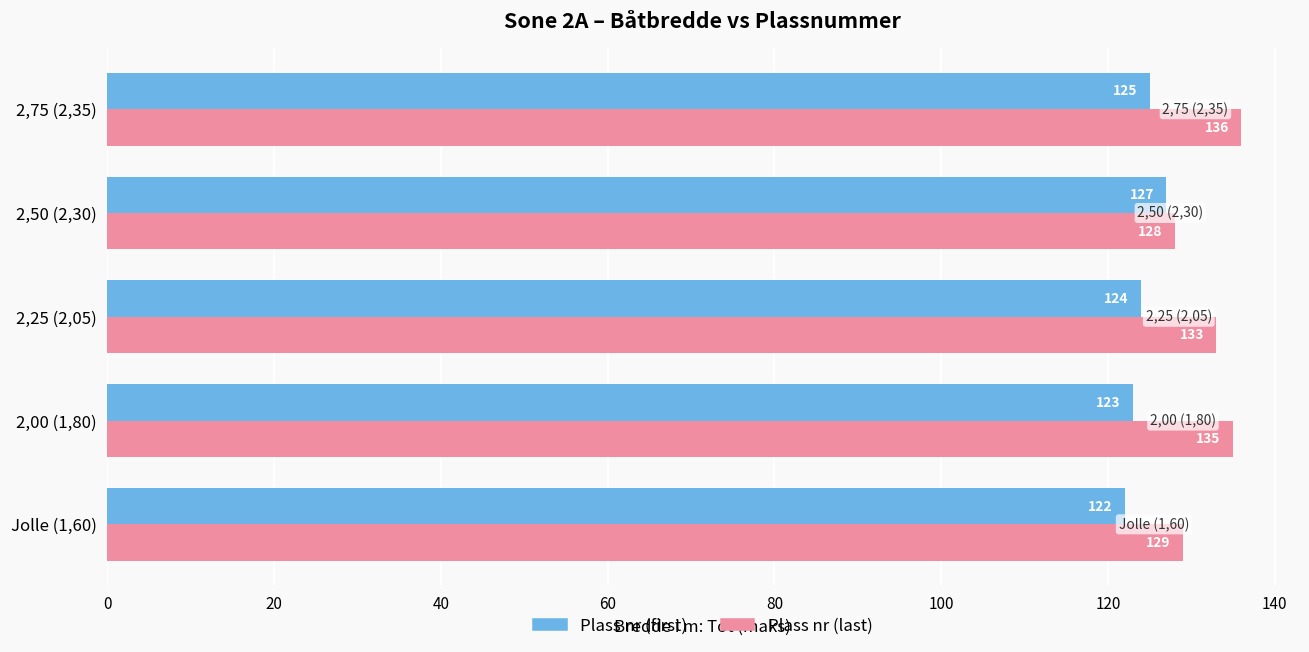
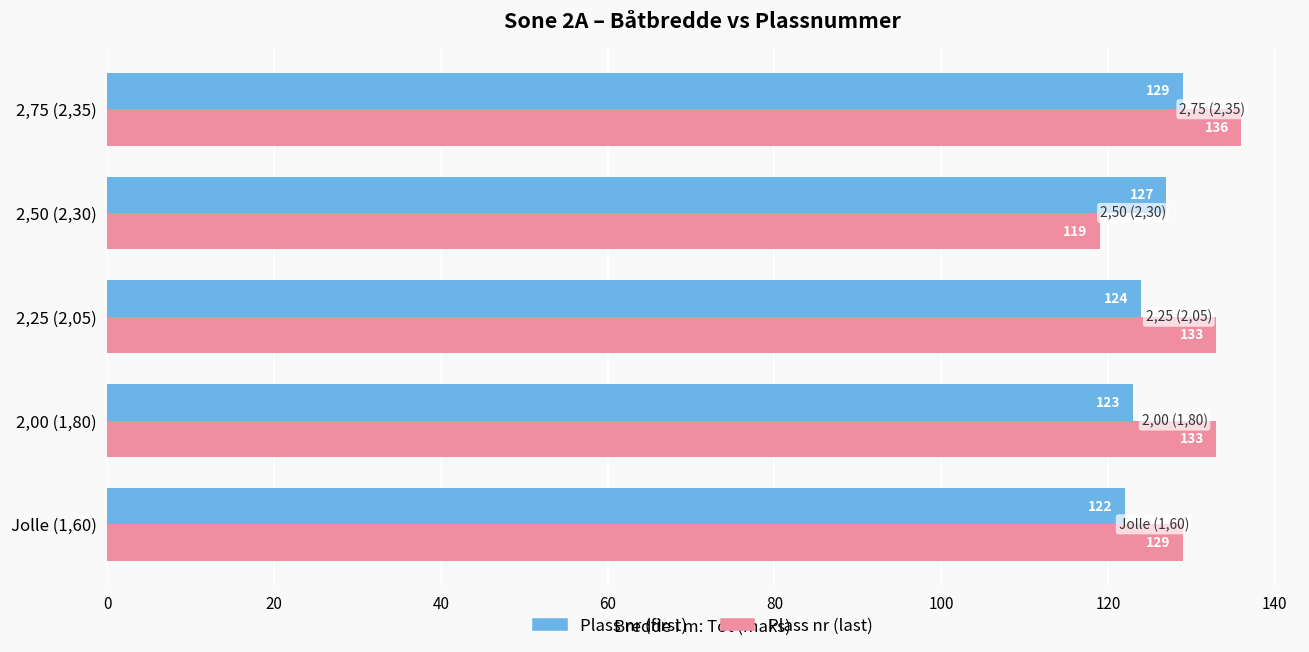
  {
    "Plass nr (first)": {
-     "2,75 (2,35)": 125,
+     "2,75 (2,35)": 129,
      "2,50 (2,30)": 127,
      "2,25 (2,05)": 124,
      "2,00 (1,80)": 123,
      "Jolle (1,60)": 122
    },
    "Plass nr (last)": {
      "2,75 (2,35)": 136,
-     "2,50 (2,30)": 128,
+     "2,50 (2,30)": 119,
      "2,25 (2,05)": 133,
-     "2,00 (1,80)": 135,
+     "2,00 (1,80)": 133,
      "Jolle (1,60)": 129
    }
  }
